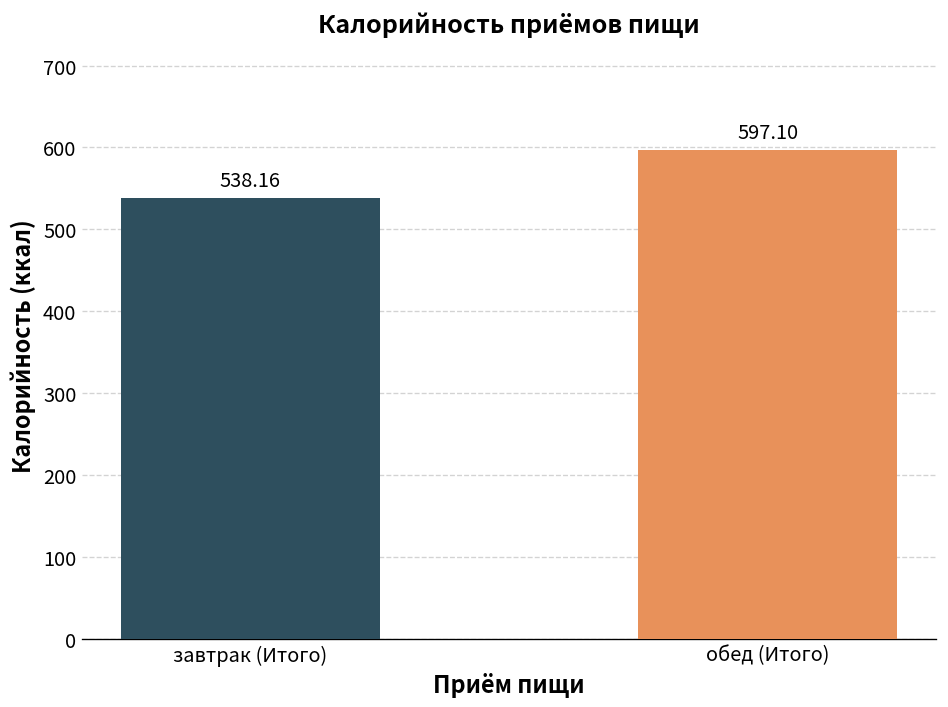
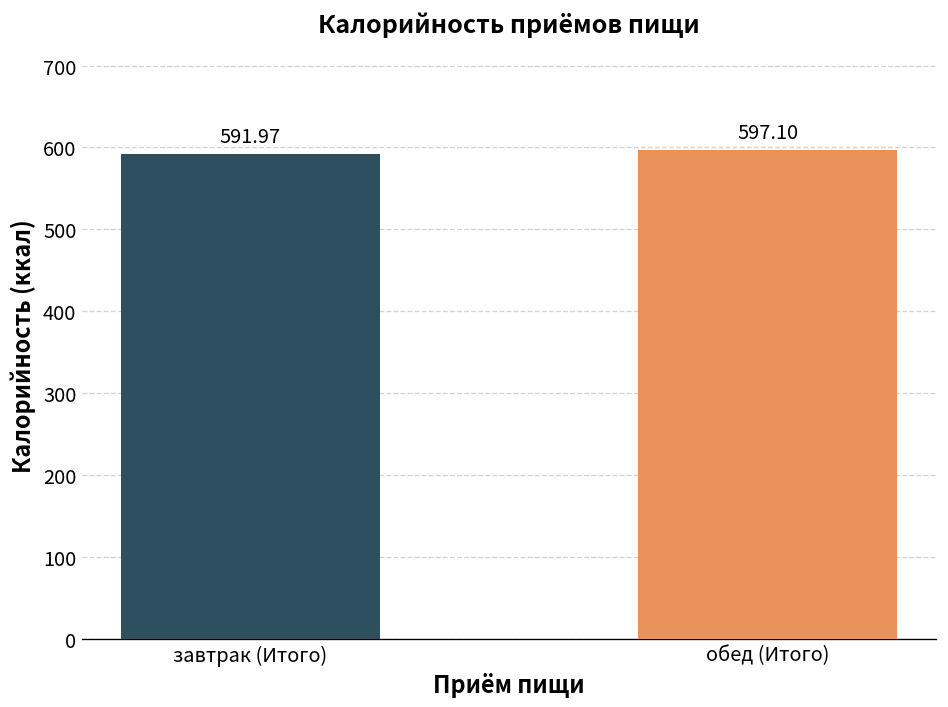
  {
-   "завтрак (Итого)": 538.16,
+   "завтрак (Итого)": 591.97,
    "обед (Итого)": 597.10
  }
